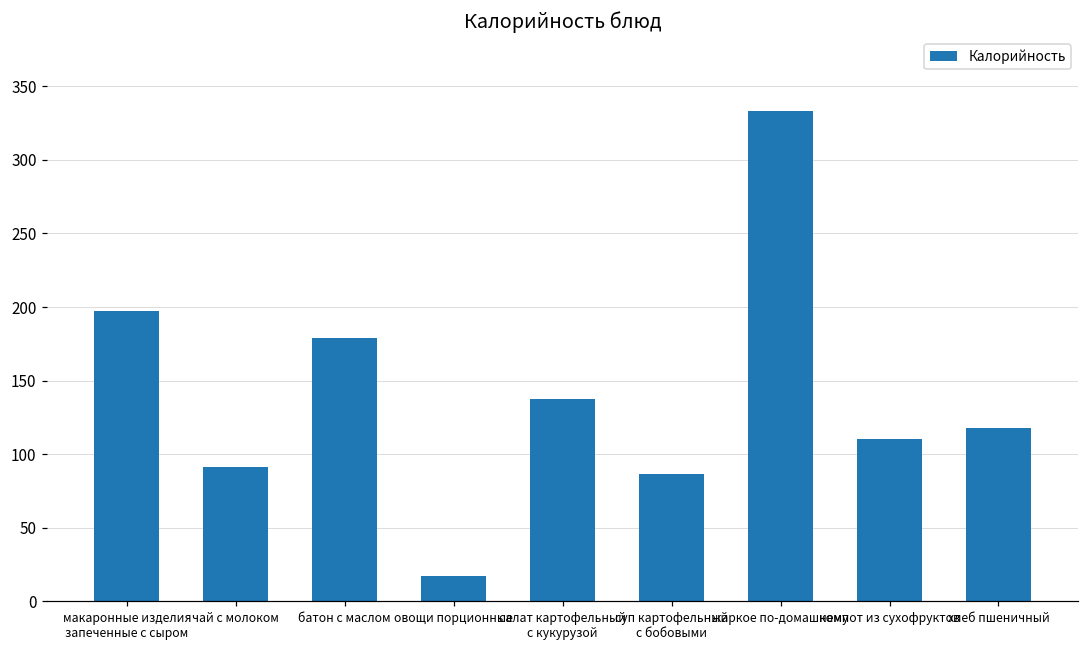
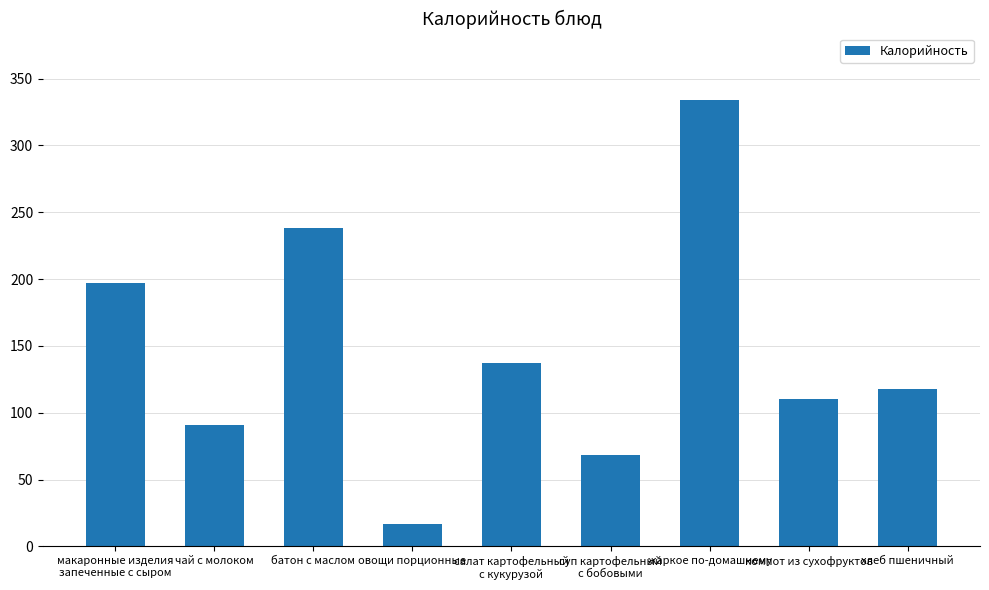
  {
    "макаронные изделия запеченные с сыром": 197,
    "чай с молоком": 91,
-   "батон с маслом": 179,
+   "батон с маслом": 238,
    "овощи порционные": 17,
    "салат картофельный с кукурузой": 137,
-   "суп картофельный с бобовыми": 86,
+   "суп картофельный с бобовыми": 68,
    "хлеб пшеничный": 118
  }
